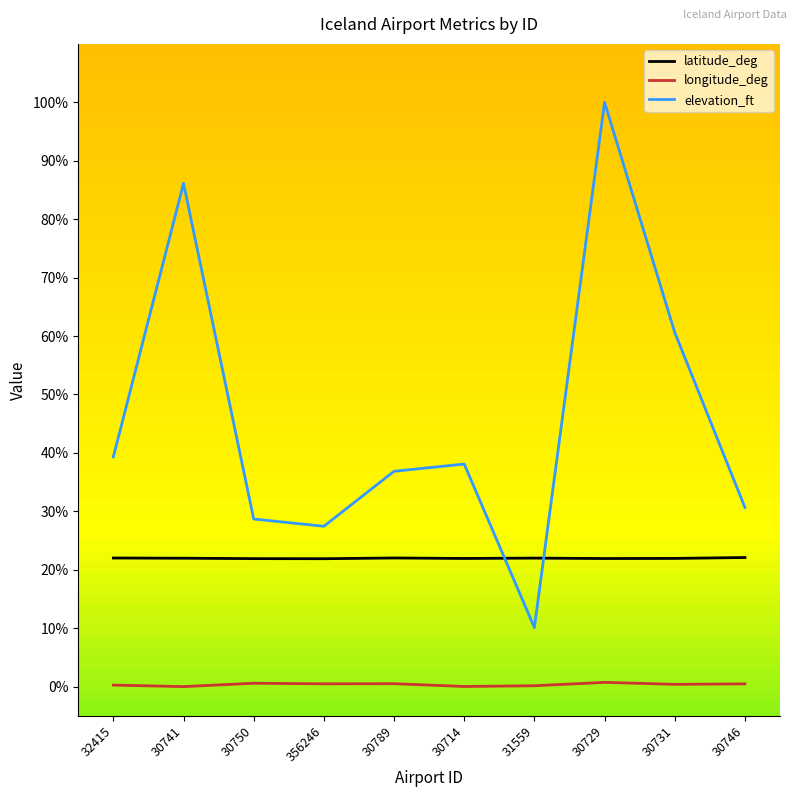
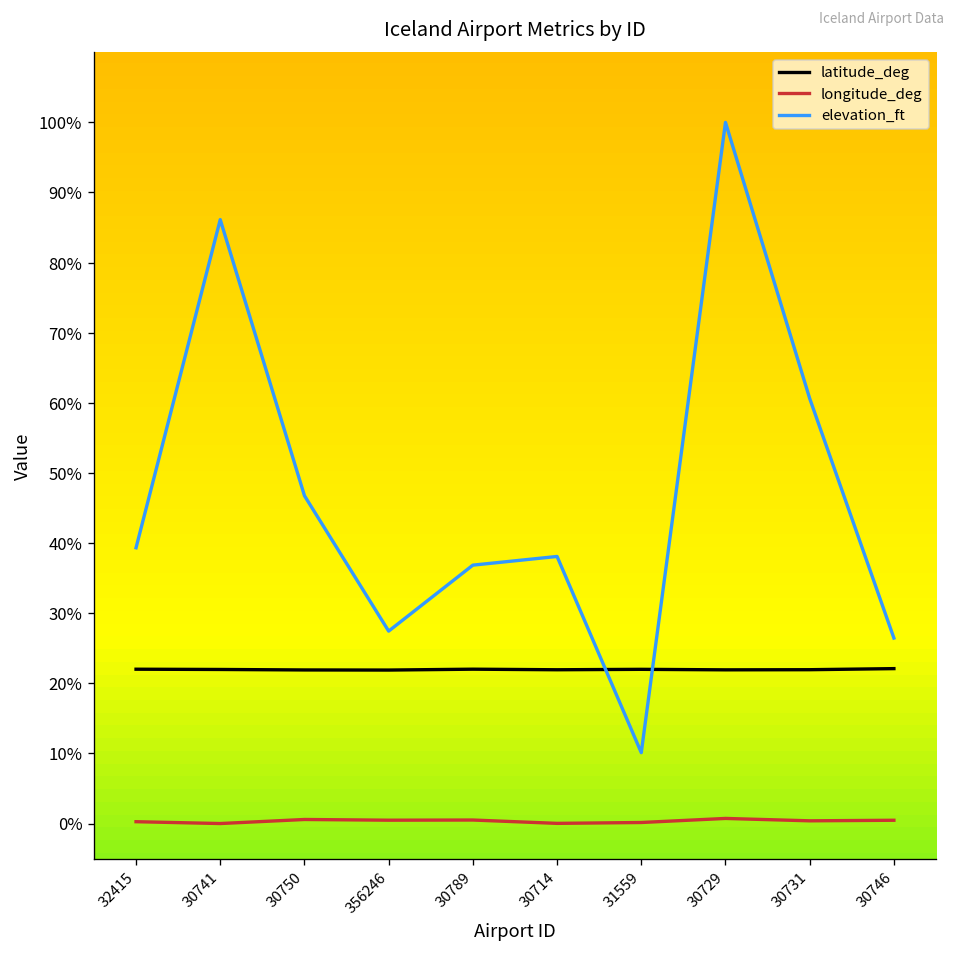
  {
    "latitude_deg": {
      "32415": "22%",
      "30741": "22%",
      "30750": "22%",
      "356246": "22%",
      "30789": "22%",
      "30714": "22%",
      "31559": "22%",
      "30729": "22%",
      "30731": "22%",
      "30746": "22%"
    },
    "longitude_deg": {
      "32415": "0%",
      "30741": "0%",
      "30750": "1%",
      "356246": "0%",
      "30789": "1%",
      "30714": "0%",
      "31559": "0%",
      "30729": "1%",
      "30731": "0%",
      "30746": "0%"
    },
    "elevation_ft": {
      "32415": "39%",
      "30741": "86%",
-     "30750": "29%",
+     "30750": "47%",
      "356246": "27%",
      "30789": "37%",
      "30714": "38%",
      "31559": "10%",
      "30729": "100%",
      "30731": "61%",
-     "30746": "31%"
+     "30746": "26%"
    }
  }
